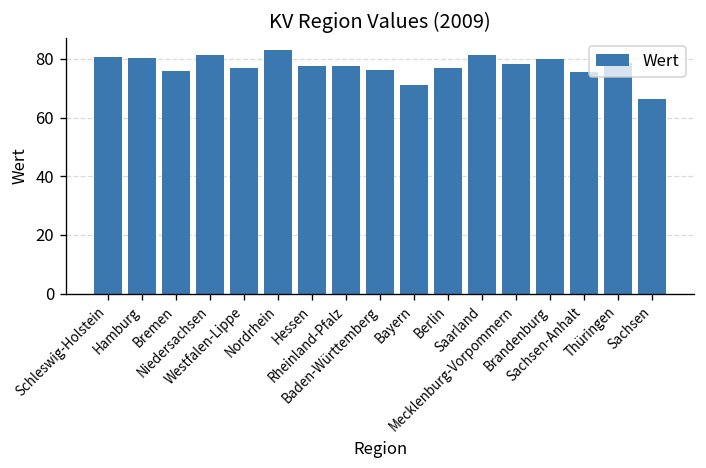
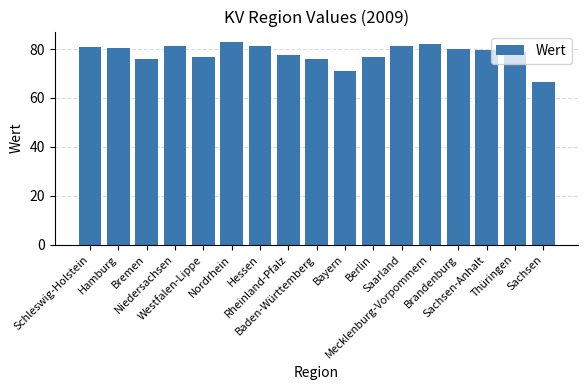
  {
    "Schleswig-Holstein": 81,
    "Hamburg": 80,
    "Bremen": 76,
    "Niedersachsen": 81,
    "Westfalen-Lippe": 77,
    "Nordrhein": 83,
-   "Hessen": 78,
+   "Hessen": 81,
    "Rheinland-Pfalz": 78,
    "Baden-Württemberg": 76,
    "Bayern": 71,
    "Berlin": 77,
    "Saarland": 81,
-   "Mecklenburg-Vorpommern": 78,
+   "Mecklenburg-Vorpommern": 82,
    "Brandenburg": 80,
-   "Sachsen-Anhalt": 75,
+   "Sachsen-Anhalt": 80,
    "Sachsen": 67
  }
